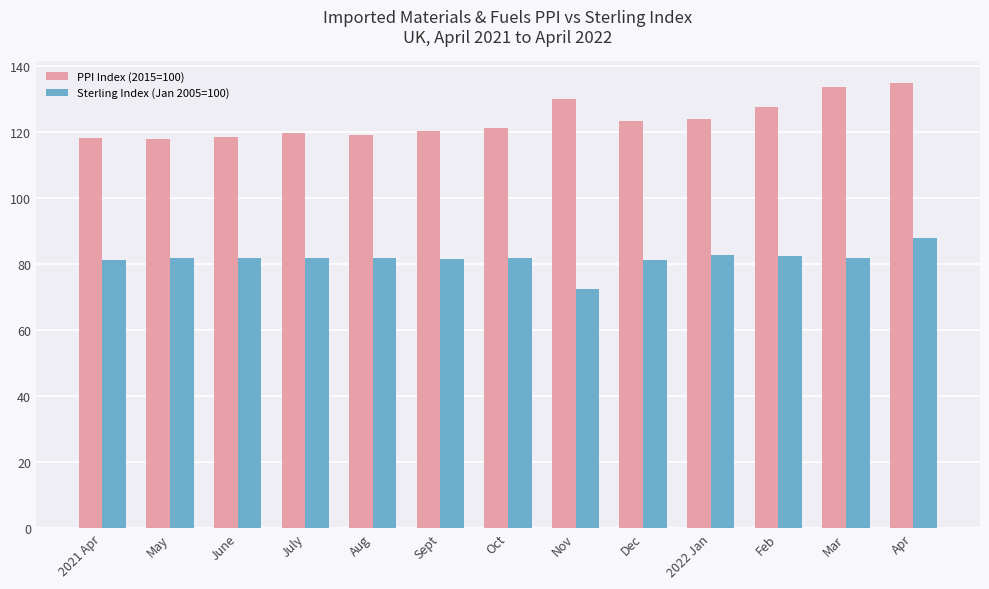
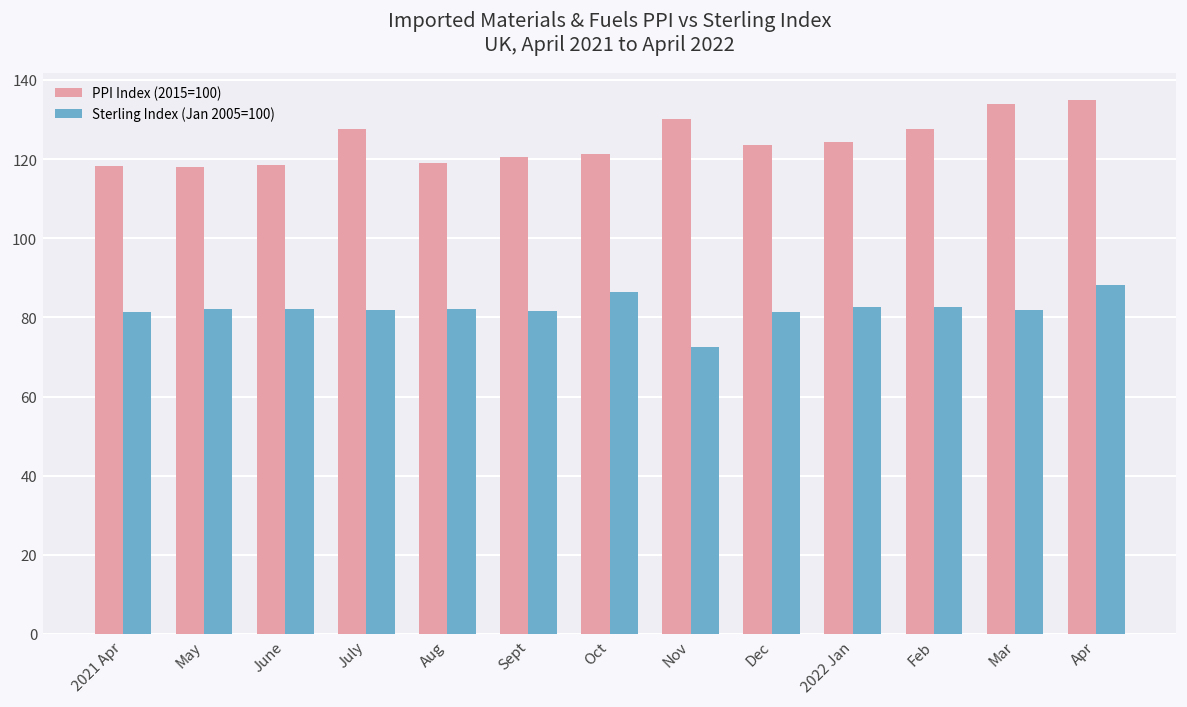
  {
    "PPI Index (2015=100)": {
      "2021 Apr": 118,
      "May": 118,
      "June": 119,
-     "July": 120,
+     "July": 128,
      "Aug": 119,
      "Sept": 121,
      "Oct": 121,
      "Nov": 130,
      "Dec": 124,
      "2022 Jan": 124,
      "Feb": 128,
      "Mar": 134,
      "Apr": 135
    },
    "Sterling Index (Jan 2005=100)": {
      "2021 Apr": 81,
      "May": 82,
      "June": 82,
      "July": 82,
      "Aug": 82,
      "Sept": 82,
-     "Oct": 82,
+     "Oct": 87,
      "Nov": 73,
      "Dec": 81,
      "2022 Jan": 83,
      "Feb": 83,
      "Mar": 82,
      "Apr": 88
    }
  }
